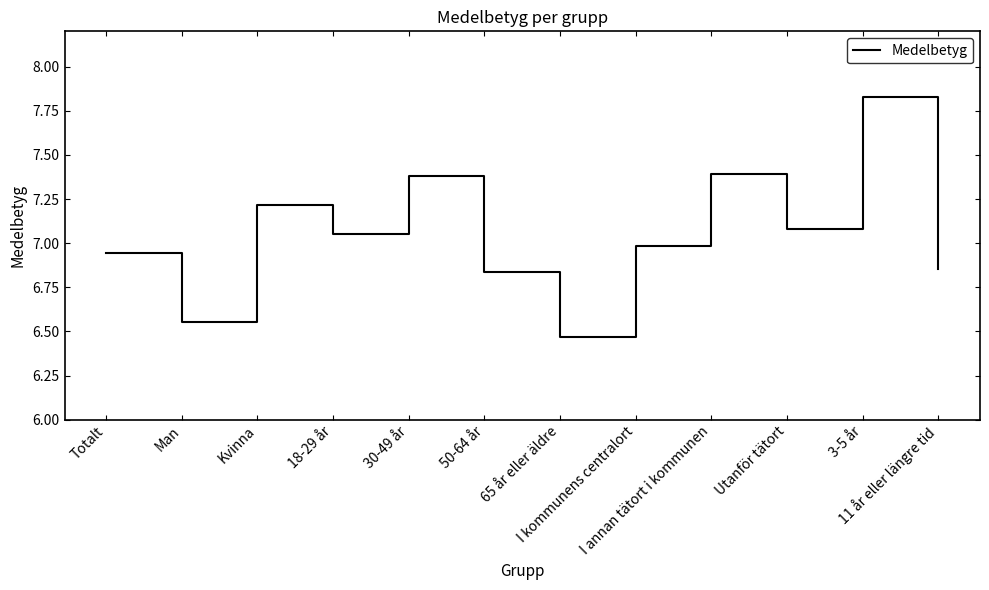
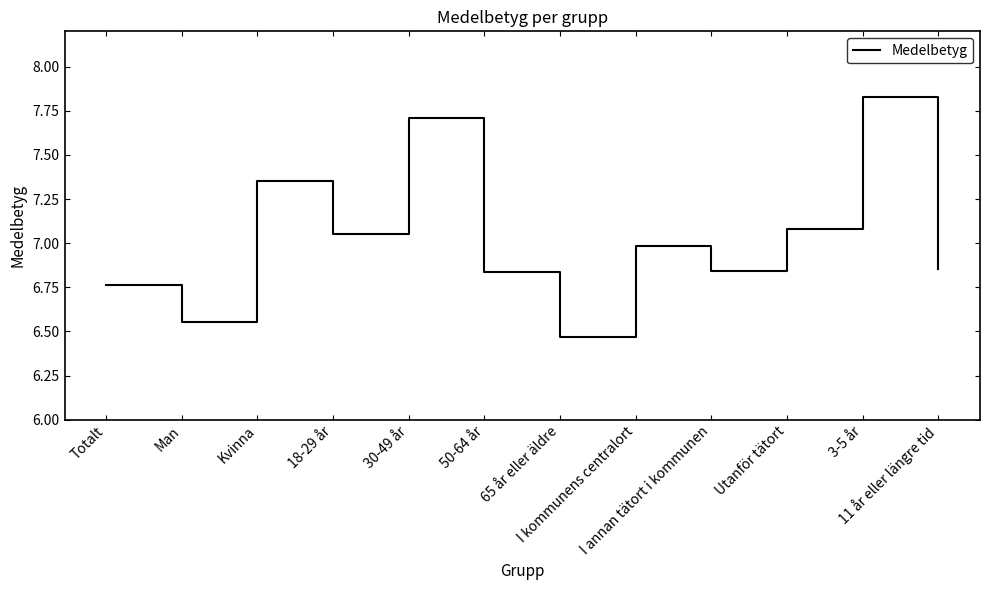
  {
-   "Totalt": 6.95,
+   "Totalt": 6.76,
    "Man": 6.55,
-   "Kvinna": 7.22,
+   "Kvinna": 7.35,
    "18-29 år": 7.05,
-   "30-49 år": 7.38,
+   "30-49 år": 7.71,
    "50-64 år": 6.83,
    "65 år eller äldre": 6.47,
    "I kommunens centralort": 6.98,
-   "I annan tätort i kommunen": 7.39,
+   "I annan tätort i kommunen": 6.84,
    "Utanför tätort": 7.08,
    "3-5 år": 7.83,
    "11 år eller längre tid": 6.85
  }
